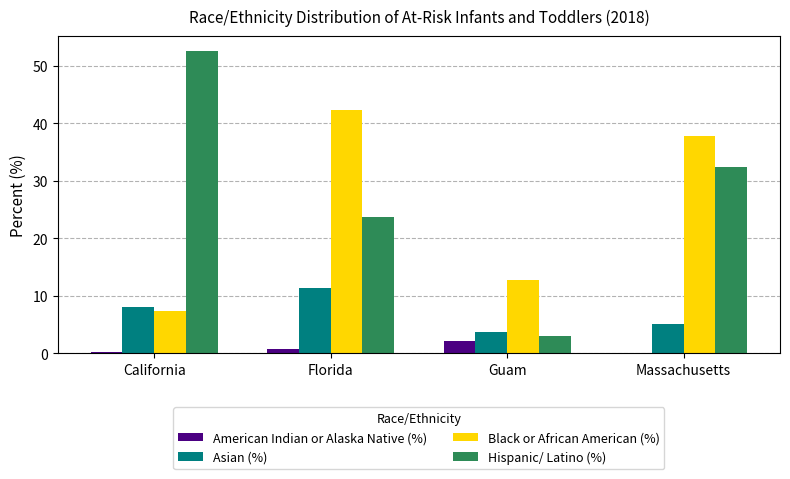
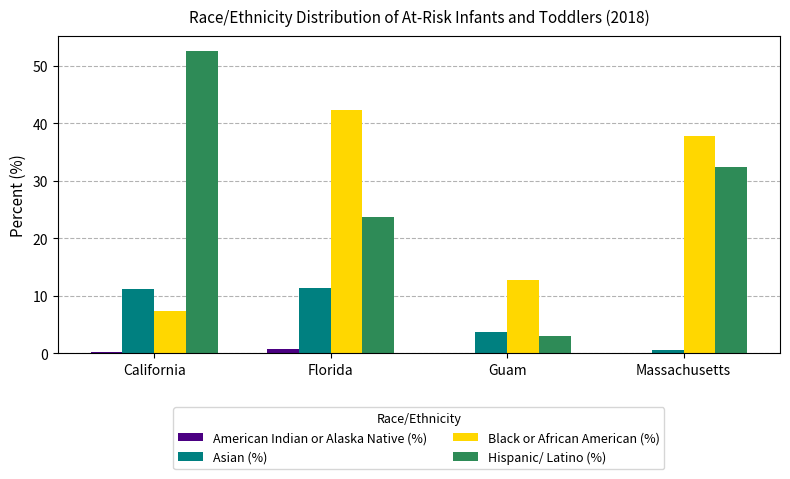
  {
    "American Indian or Alaska Native (%)": {
      "Florida": 1,
-     "Guam": 2,
+     "Guam": 0,
      "Massachusetts": 0
    },
    "Asian (%)": {
-     "California": 8,
+     "California": 11,
      "Florida": 11,
      "Guam": 4,
-     "Massachusetts": 5
+     "Massachusetts": 1
    },
    "Black or African American (%)": {
      "California": 7,
      "Florida": 42,
      "Guam": 13,
      "Massachusetts": 38
    },
    "Hispanic/ Latino (%)": {
      "California": 53,
      "Florida": 24,
      "Guam": 3,
      "Massachusetts": 32
    }
  }
